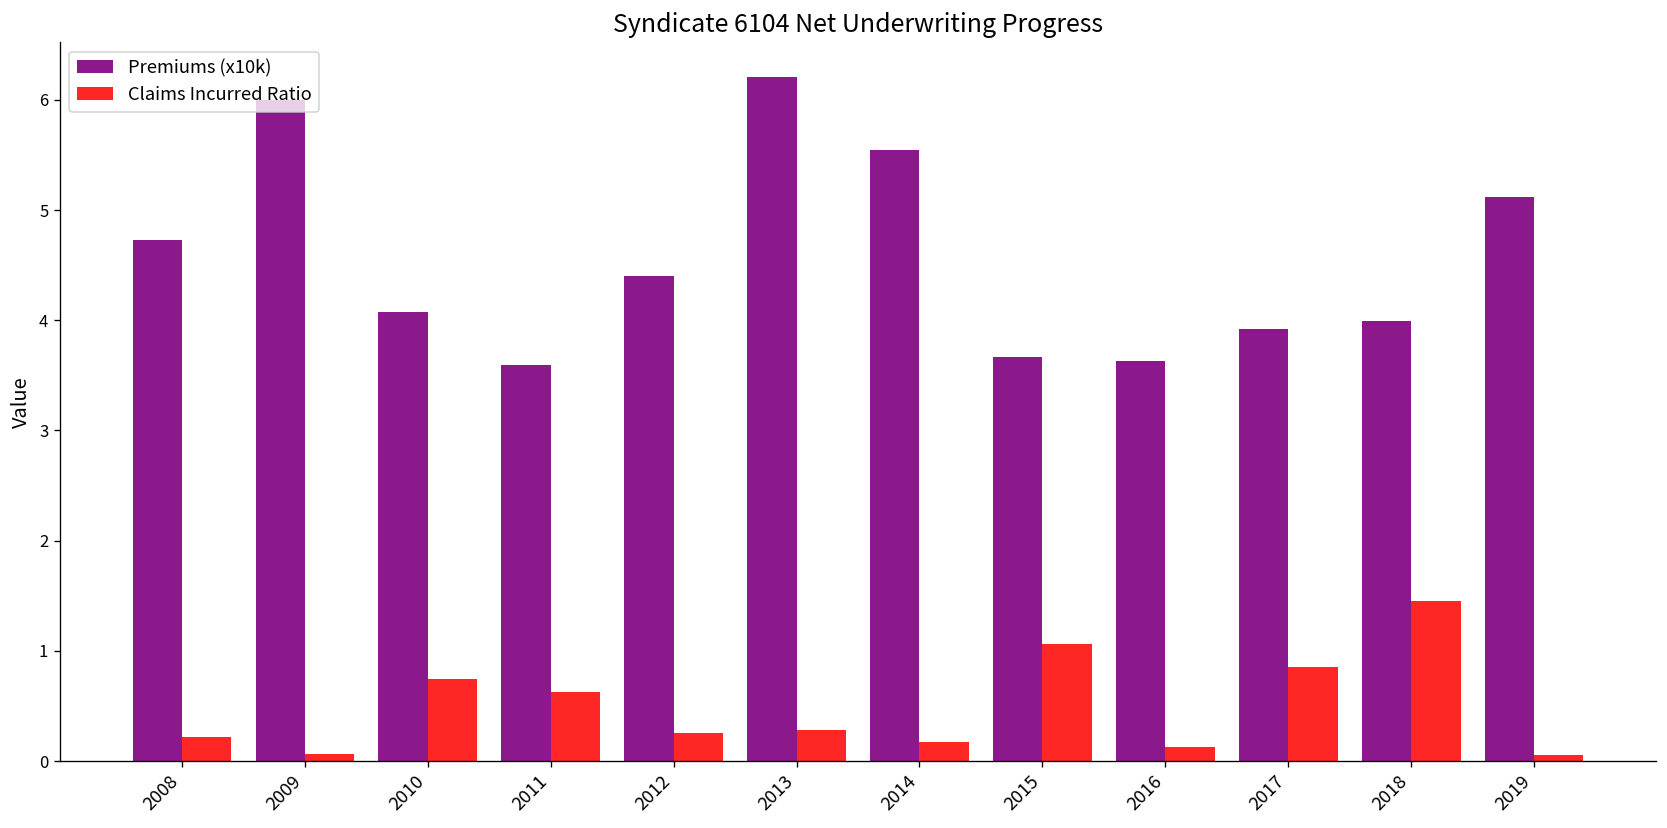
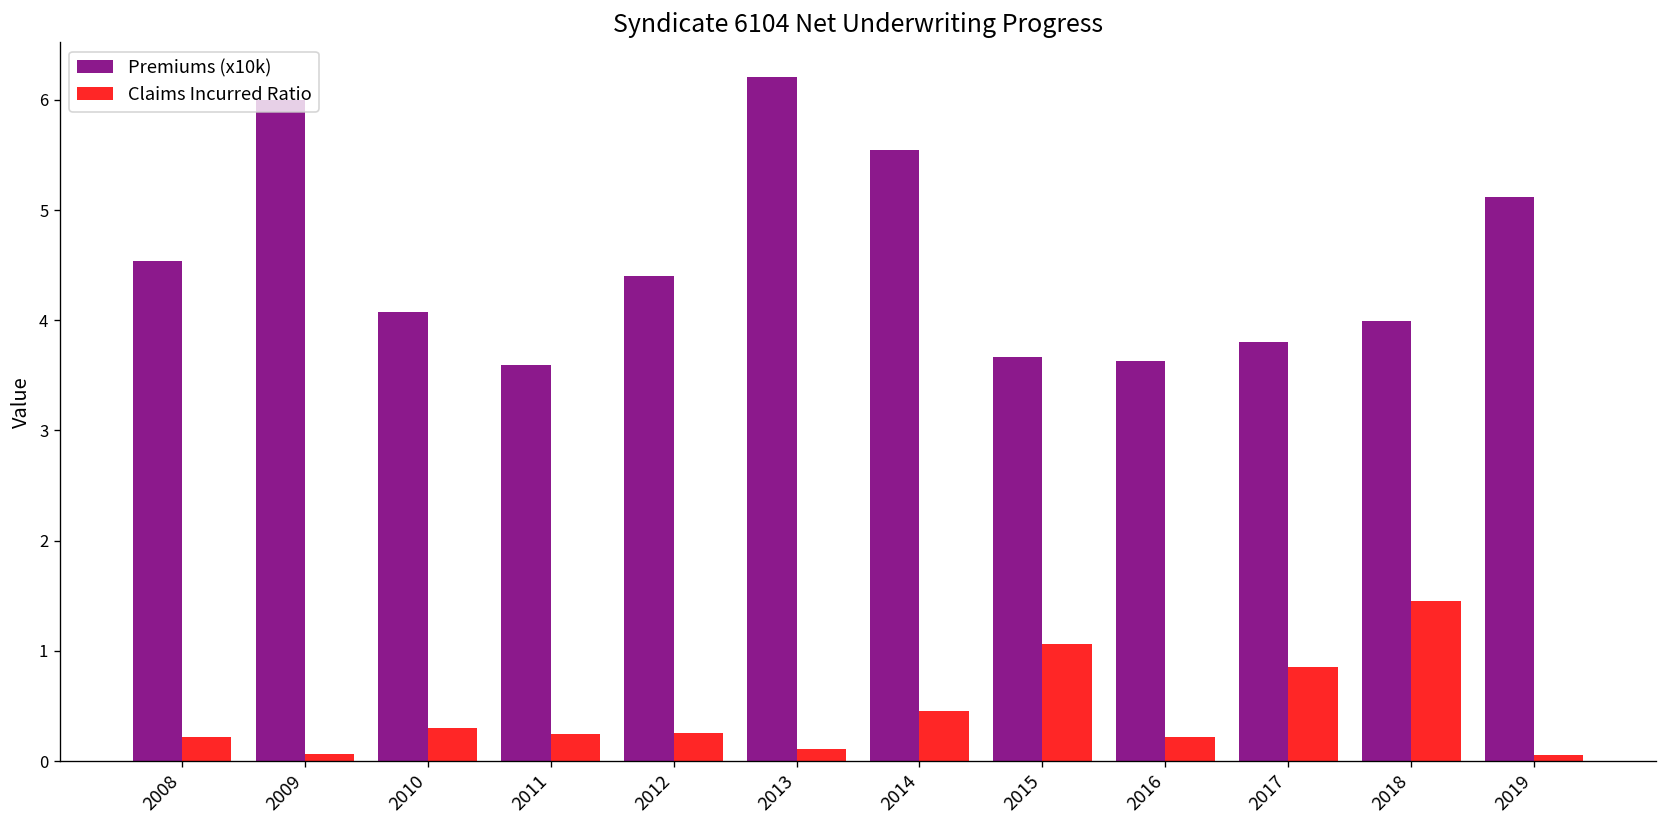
  {
    "Premiums (x10k)": {
-     "2008": 4.7,
+     "2008": 4.5,
      "2010": 4.1,
      "2011": 3.6,
      "2012": 4.4,
      "2013": 6.2,
      "2014": 5.5,
      "2015": 3.7,
      "2016": 3.6,
-     "2017": 3.9,
+     "2017": 3.8,
      "2018": 4.0,
      "2019": 5.1
    },
    "Claims Incurred Ratio": {
      "2008": 0.2,
      "2009": 0.1,
-     "2010": 0.7,
-     "2011": 0.6,
+     "2010": 0.3,
+     "2011": 0.2,
      "2012": 0.3,
-     "2013": 0.3,
-     "2014": 0.2,
+     "2013": 0.1,
+     "2014": 0.5,
      "2015": 1.1,
-     "2016": 0.1,
+     "2016": 0.2,
      "2017": 0.9,
      "2018": 1.5,
      "2019": 0.1
    }
  }
